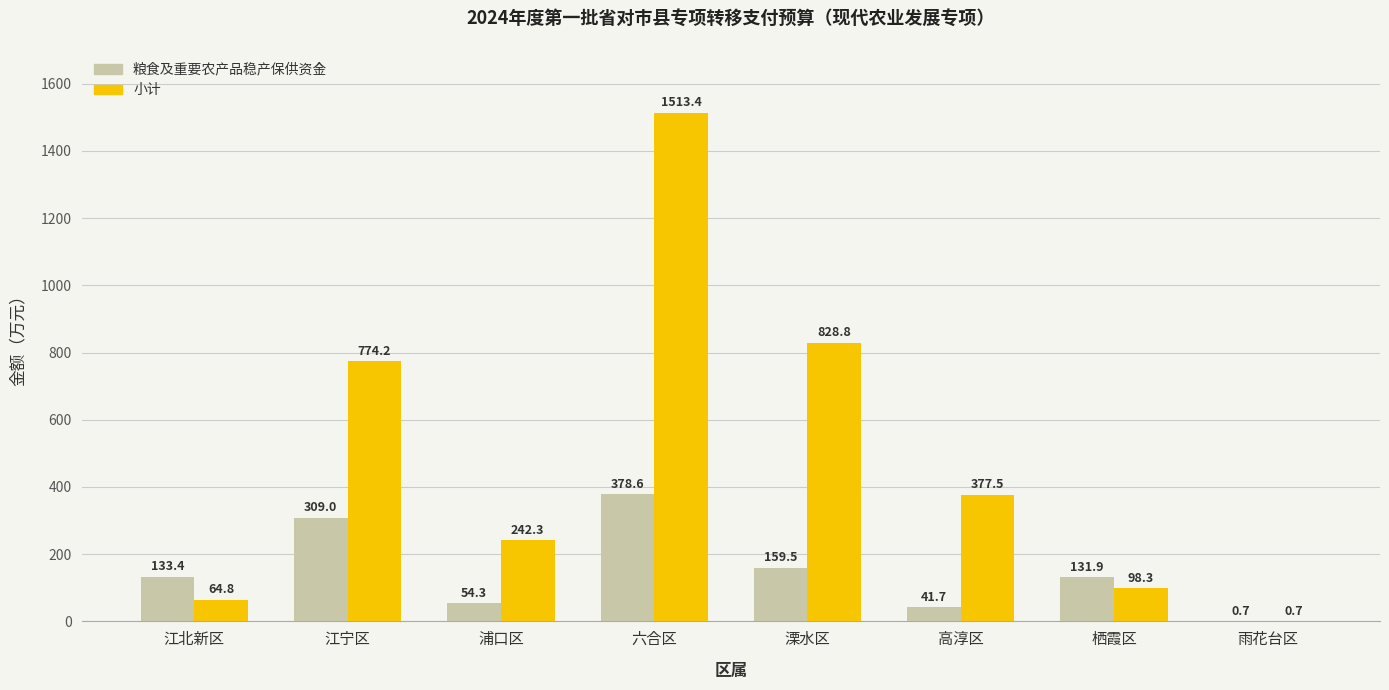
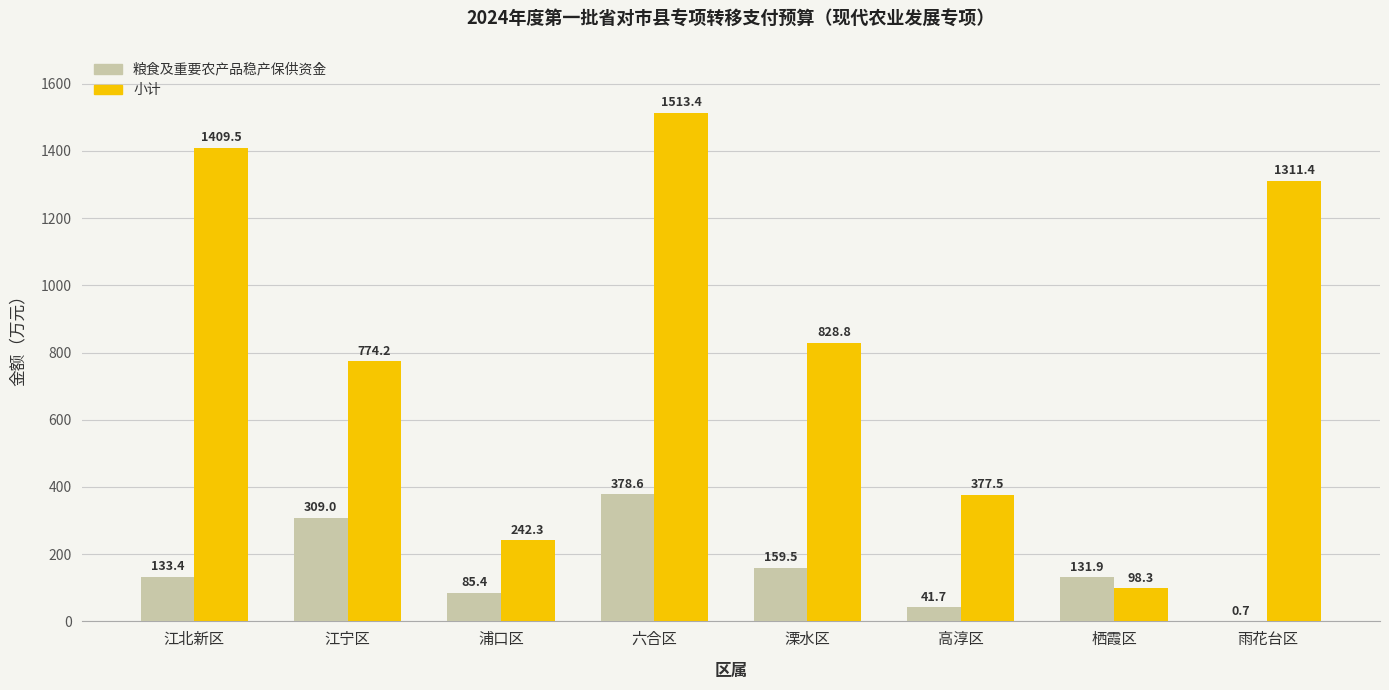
  {
    "粮食及重要农产品稳产保供资金": {
      "江北新区": 133.4,
      "江宁区": 309.0,
-     "浦口区": 54.3,
+     "浦口区": 85.4,
      "六合区": 378.6,
      "溧水区": 159.5,
      "高淳区": 41.7,
      "栖霞区": 131.9,
      "雨花台区": 0.7
    },
    "小计": {
-     "江北新区": 64.8,
+     "江北新区": 1409.5,
      "江宁区": 774.2,
      "浦口区": 242.3,
      "六合区": 1513.4,
      "溧水区": 828.8,
      "高淳区": 377.5,
      "栖霞区": 98.3,
-     "雨花台区": 0.7
+     "雨花台区": 1311.4
    }
  }
